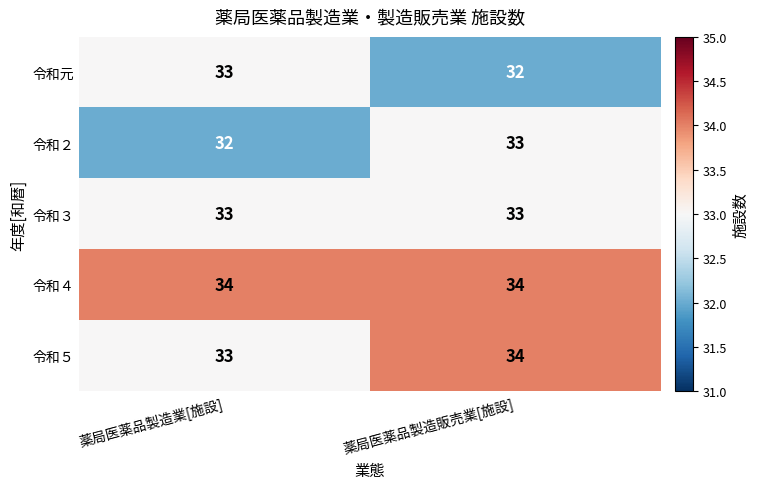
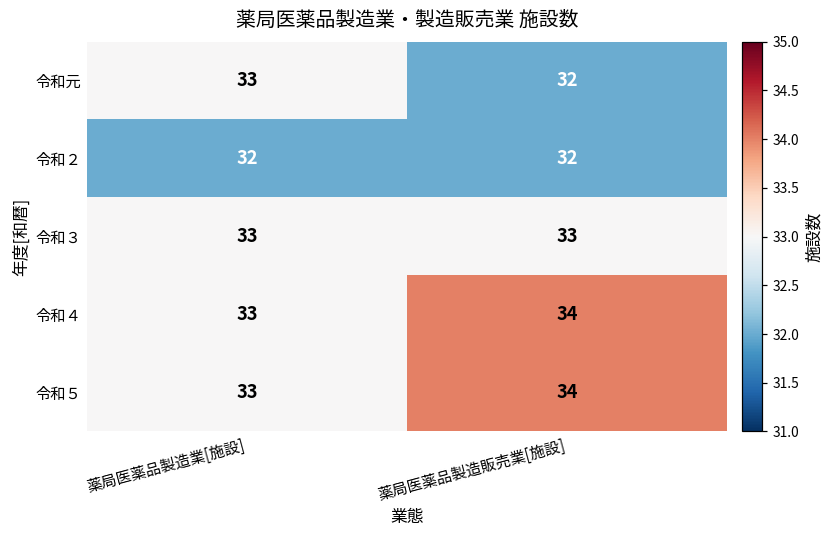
  {
    "令和元": {
      "薬局医薬品製造業[施設]": 33,
      "薬局医薬品製造販売業[施設]": 32
    },
    "令和２": {
      "薬局医薬品製造業[施設]": 32,
-     "薬局医薬品製造販売業[施設]": 33
+     "薬局医薬品製造販売業[施設]": 32
    },
    "令和３": {
      "薬局医薬品製造業[施設]": 33,
      "薬局医薬品製造販売業[施設]": 33
    },
    "令和４": {
-     "薬局医薬品製造業[施設]": 34,
+     "薬局医薬品製造業[施設]": 33,
      "薬局医薬品製造販売業[施設]": 34
    },
    "令和５": {
      "薬局医薬品製造業[施設]": 33,
      "薬局医薬品製造販売業[施設]": 34
    }
  }
